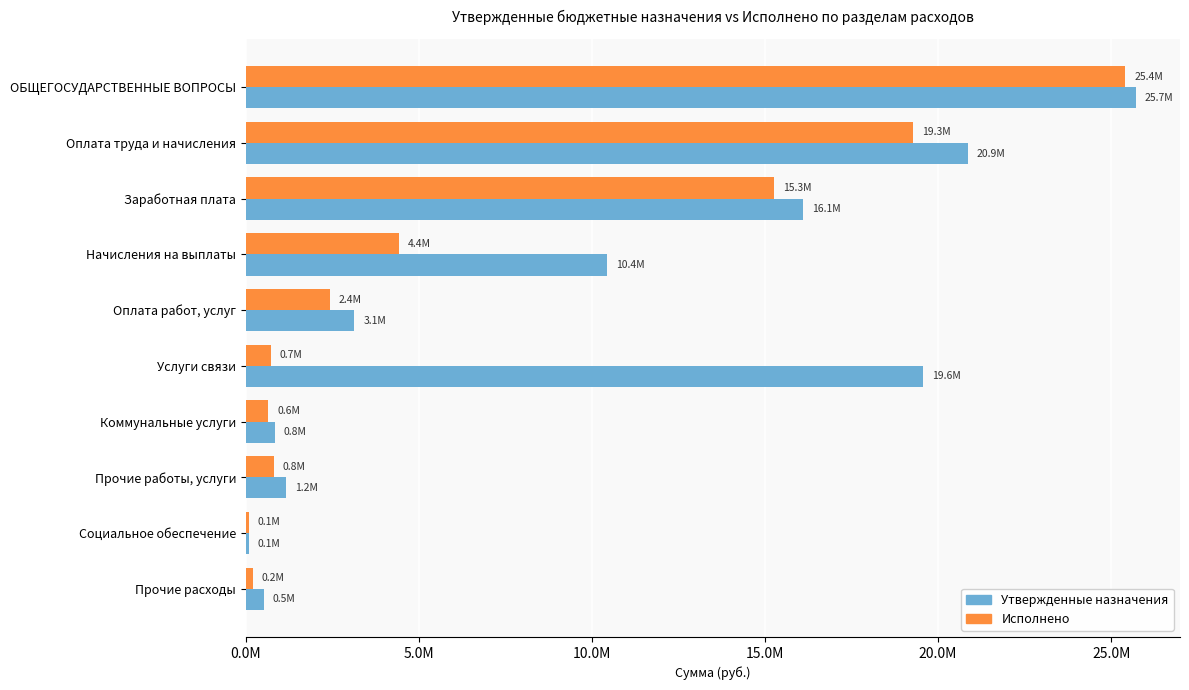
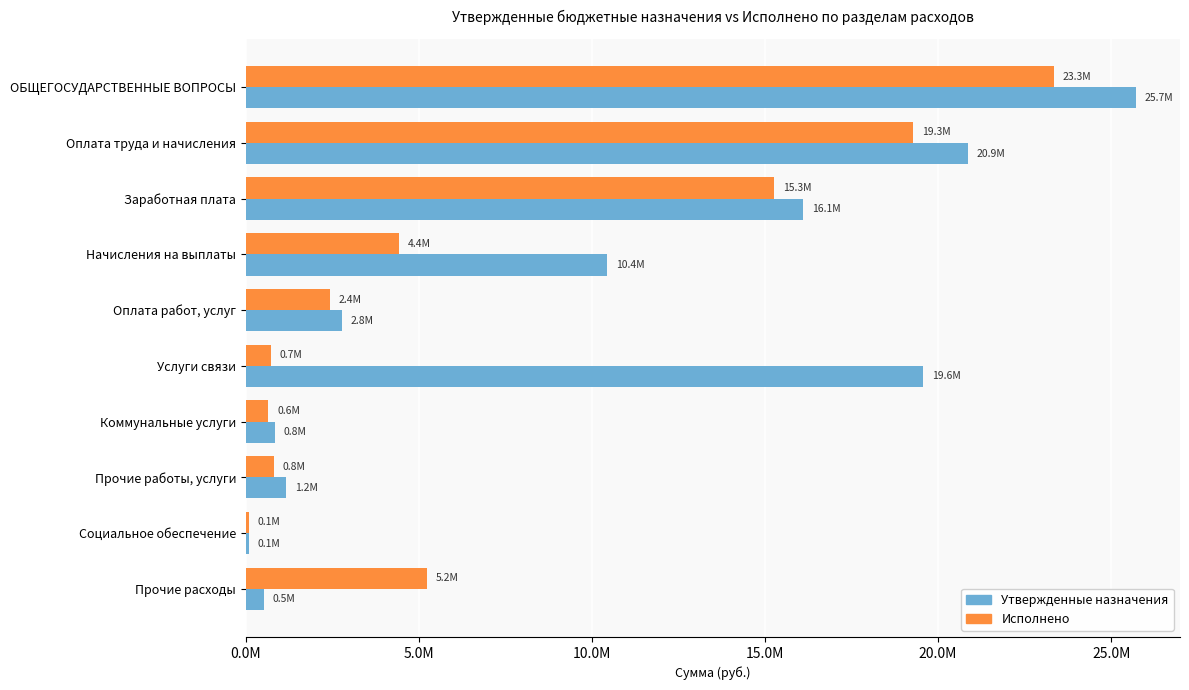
  {
    "Утвержденные назначения": {
      "ОБЩЕГОСУДАРСТВЕННЫЕ ВОПРОСЫ": "25.7M",
      "Оплата труда и начисления": "20.9M",
      "Заработная плата": "16.1M",
      "Начисления на выплаты": "10.4M",
-     "Оплата работ, услуг": "3.1M",
+     "Оплата работ, услуг": "2.8M",
      "Услуги связи": "19.6M",
      "Коммунальные услуги": "0.8M",
      "Прочие работы, услуги": "1.2M",
      "Социальное обеспечение": "0.1M",
      "Прочие расходы": "0.5M"
    },
    "Исполнено": {
-     "ОБЩЕГОСУДАРСТВЕННЫЕ ВОПРОСЫ": "25.4M",
+     "ОБЩЕГОСУДАРСТВЕННЫЕ ВОПРОСЫ": "23.3M",
      "Оплата труда и начисления": "19.3M",
      "Заработная плата": "15.3M",
      "Начисления на выплаты": "4.4M",
      "Оплата работ, услуг": "2.4M",
      "Услуги связи": "0.7M",
      "Коммунальные услуги": "0.6M",
      "Прочие работы, услуги": "0.8M",
      "Социальное обеспечение": "0.1M",
-     "Прочие расходы": "0.2M"
+     "Прочие расходы": "5.2M"
    }
  }
